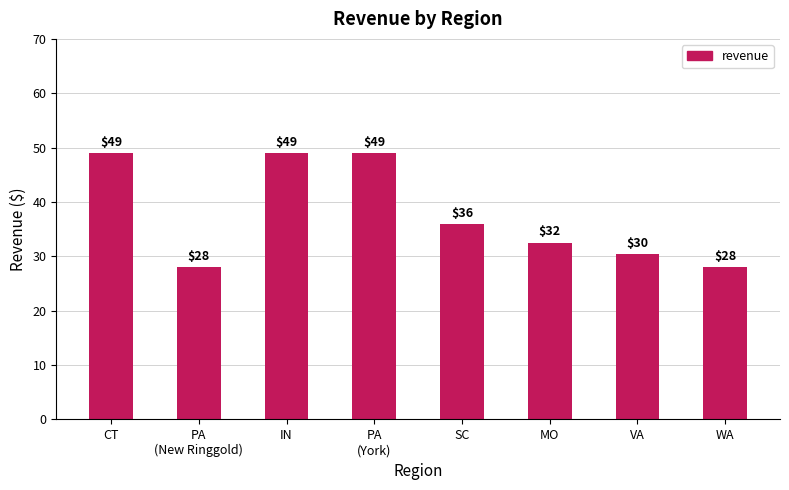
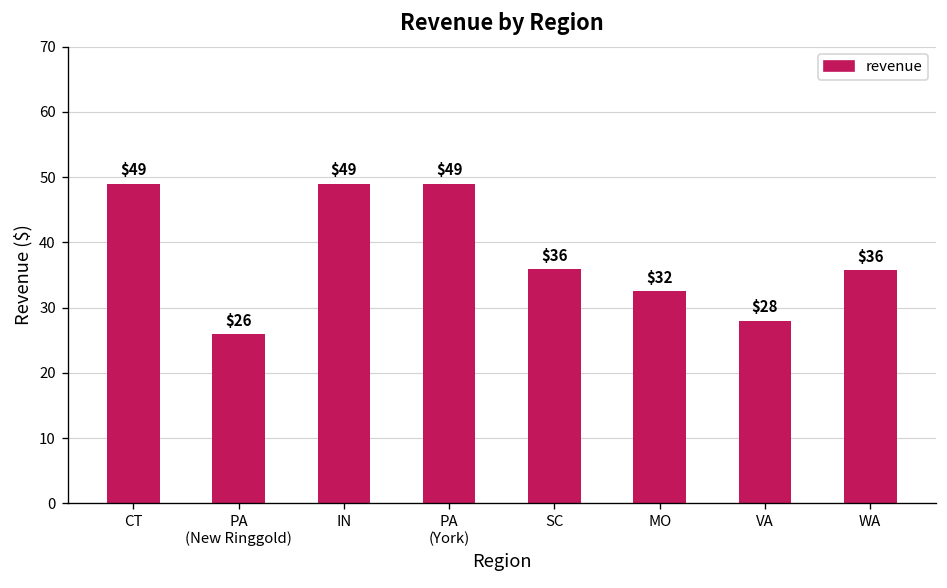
  {
    "CT": "$49",
-   "PA (New Ringgold)": "$28",
+   "PA (New Ringgold)": "$26",
    "IN": "$49",
    "PA (York)": "$49",
    "SC": "$36",
    "MO": "$32",
-   "VA": "$30",
-   "WA": "$28"
+   "VA": "$28",
+   "WA": "$36"
  }
